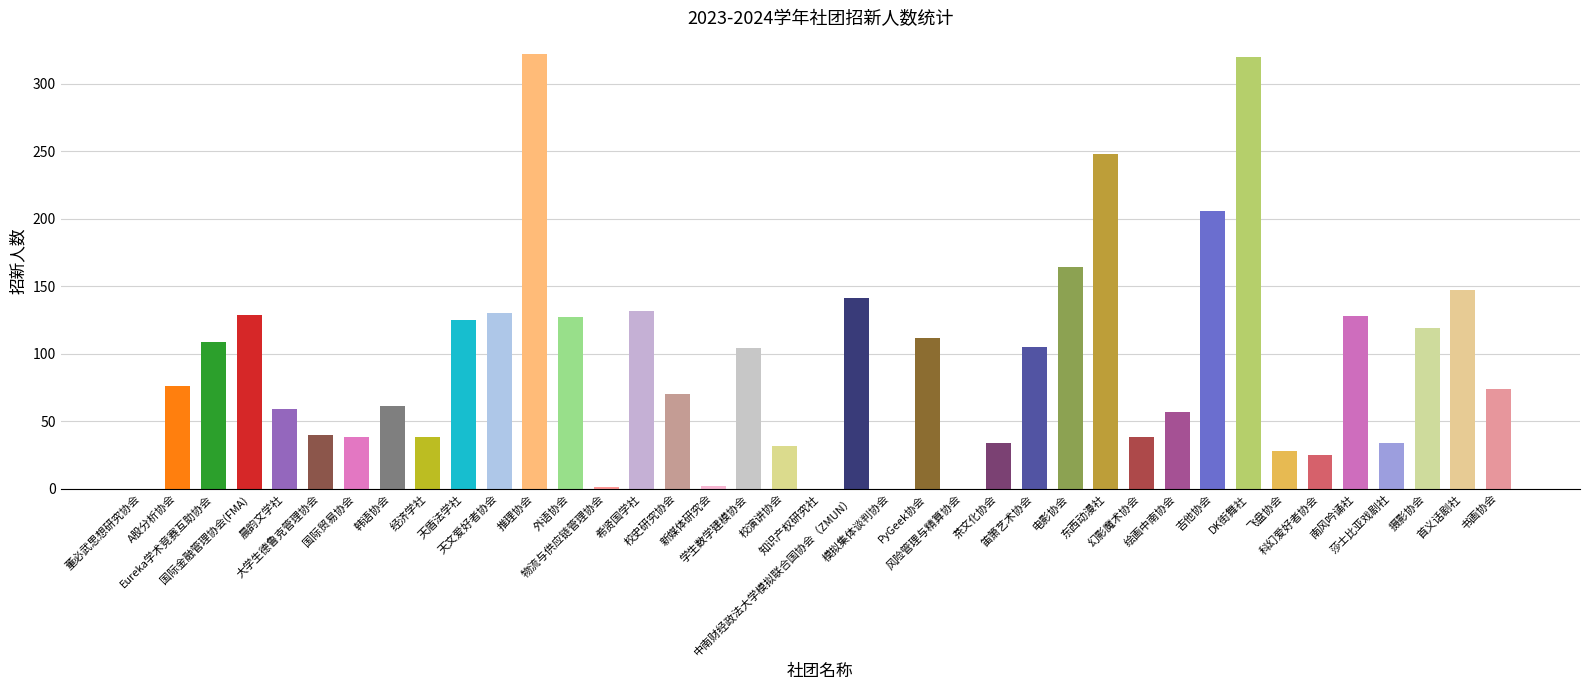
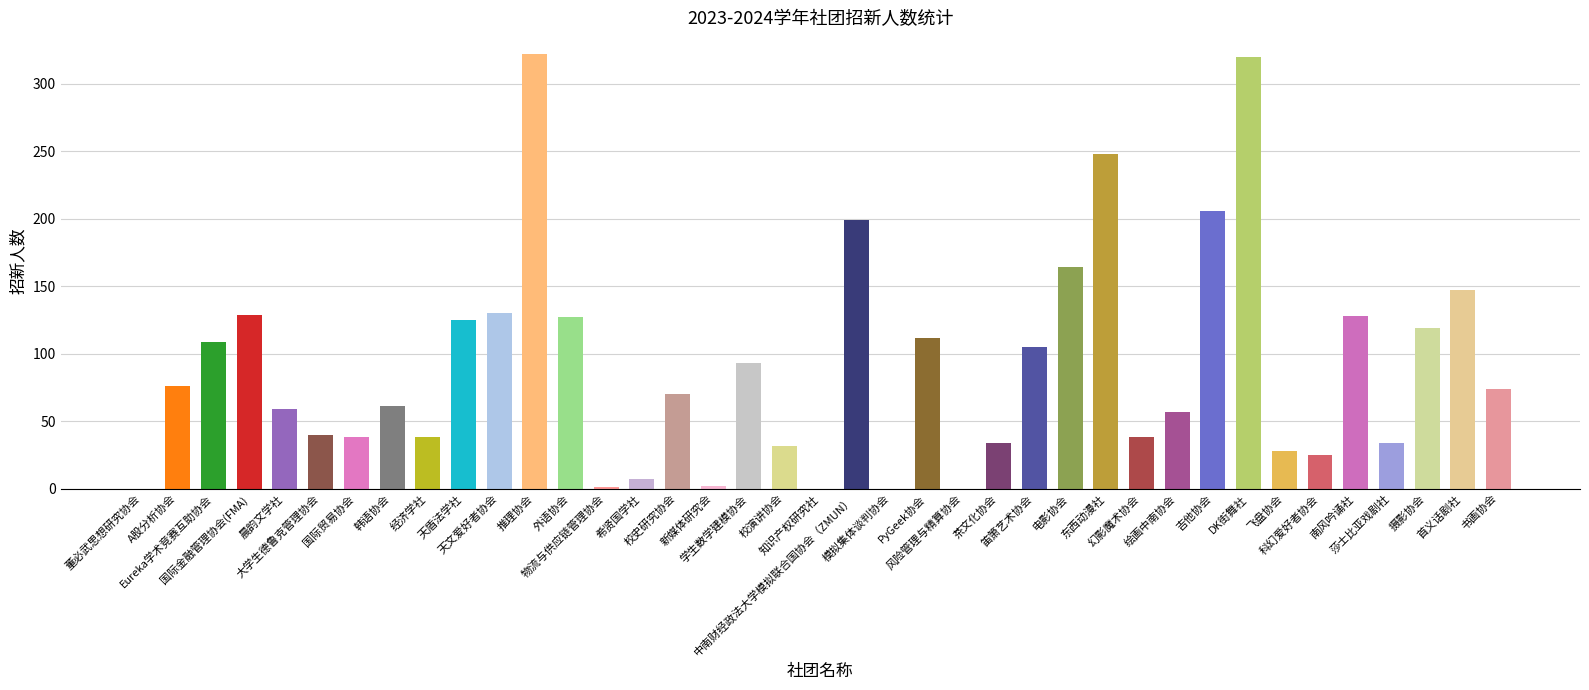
  {
    "董必武思想研究协会": 0,
    "A股分析协会": 76,
    "Eureka学术竞赛互助协会": 109,
    "国际金融管理协会(FMA)": 129,
    "晨韵文学社": 59,
    "大学生德鲁克管理协会": 40,
    "国际贸易协会": 38,
    "韩语协会": 61,
    "经济学社": 38,
    "天盾法学社": 125,
    "天文爱好者协会": 130,
    "推理协会": 322,
    "外语协会": 127,
-   "希贤国学社": 132,
+   "希贤国学社": 7,
    "校史研究协会": 70,
    "新媒体研究会": 2,
-   "学生数学建模协会": 104,
+   "学生数学建模协会": 93,
    "校演讲协会": 32,
    "知识产权研究社": 0,
-   "中南财经政法大学模拟联合国协会（ZMUN）": 141,
+   "中南财经政法大学模拟联合国协会（ZMUN）": 199,
    "模拟集体谈判协会": 0,
    "PyGeek协会": 112,
    "风险管理与精算协会": 0,
    "茶文化协会": 34,
    "笛箫艺术协会": 105,
    "电影协会": 164,
    "东西动漫社": 248,
    "幻影魔术协会": 38,
    "绘画中南协会": 57,
    "吉他协会": 206,
    "DK街舞社": 320,
    "飞盘协会": 28,
    "科幻爱好者协会": 25,
    "南风吟诵社": 128,
    "莎士比亚戏剧社": 34,
    "摄影协会": 119,
    "首义话剧社": 147,
    "书画协会": 74
  }
